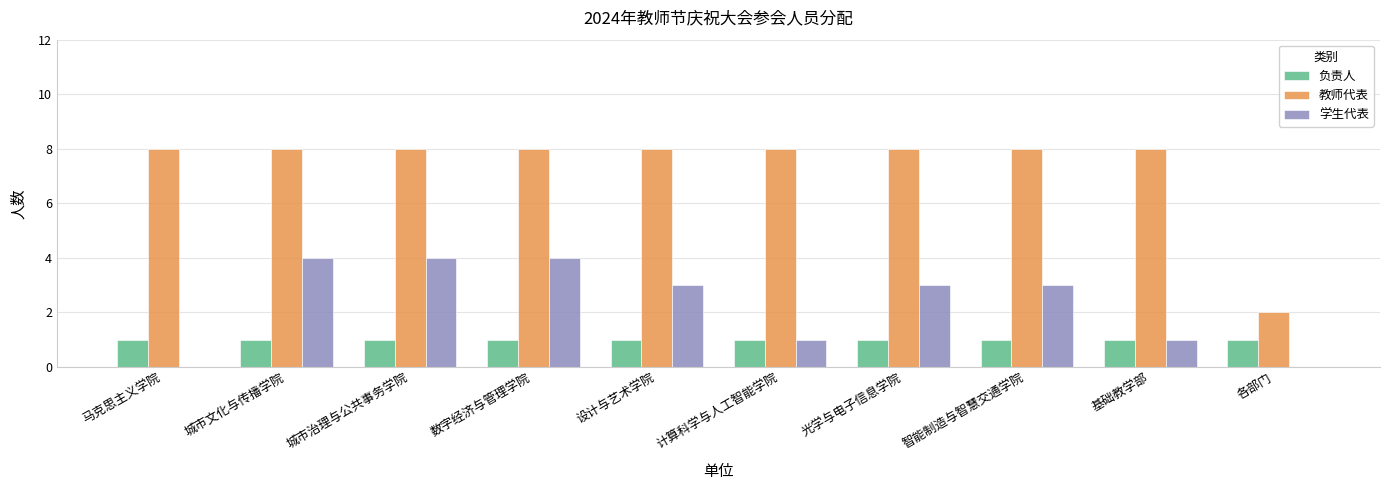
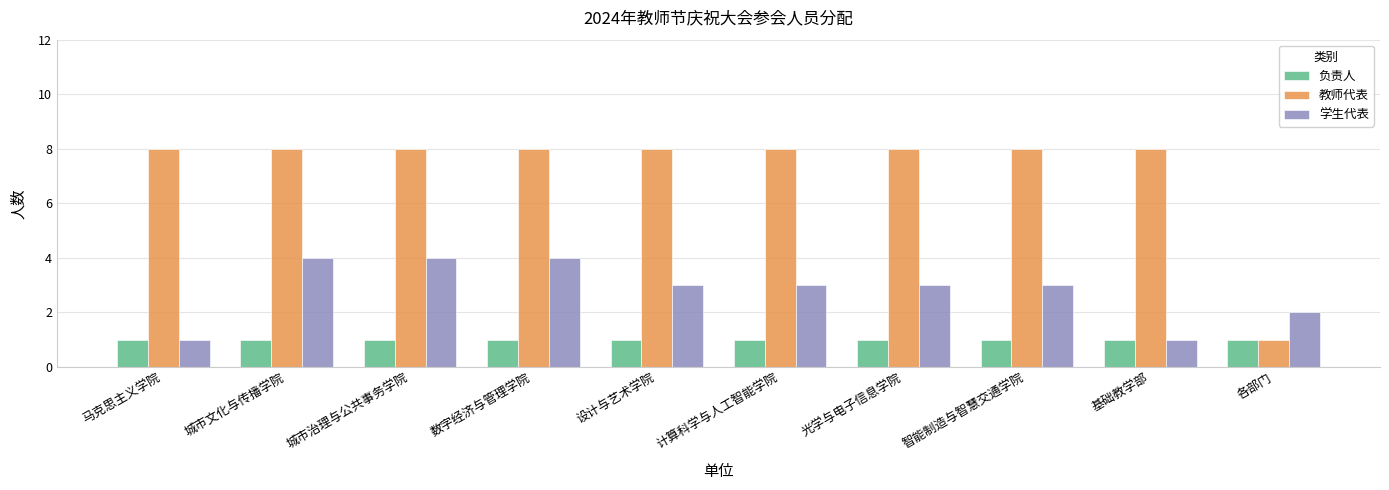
  {
    "负责人": {
      "马克思主义学院": 1,
      "城市文化与传播学院": 1,
      "城市治理与公共事务学院": 1,
      "数字经济与管理学院": 1,
      "设计与艺术学院": 1,
      "计算科学与人工智能学院": 1,
      "光学与电子信息学院": 1,
      "智能制造与智慧交通学院": 1,
      "基础教学部": 1,
      "各部门": 1
    },
    "教师代表": {
      "马克思主义学院": 8,
      "城市文化与传播学院": 8,
      "城市治理与公共事务学院": 8,
      "数字经济与管理学院": 8,
      "设计与艺术学院": 8,
      "计算科学与人工智能学院": 8,
      "光学与电子信息学院": 8,
      "智能制造与智慧交通学院": 8,
      "基础教学部": 8,
-     "各部门": 2
+     "各部门": 1
    },
    "学生代表": {
-     "马克思主义学院": 0,
+     "马克思主义学院": 1,
      "城市文化与传播学院": 4,
      "城市治理与公共事务学院": 4,
      "数字经济与管理学院": 4,
      "设计与艺术学院": 3,
-     "计算科学与人工智能学院": 1,
+     "计算科学与人工智能学院": 3,
      "光学与电子信息学院": 3,
      "智能制造与智慧交通学院": 3,
      "基础教学部": 1,
-     "各部门": 0
+     "各部门": 2
    }
  }
